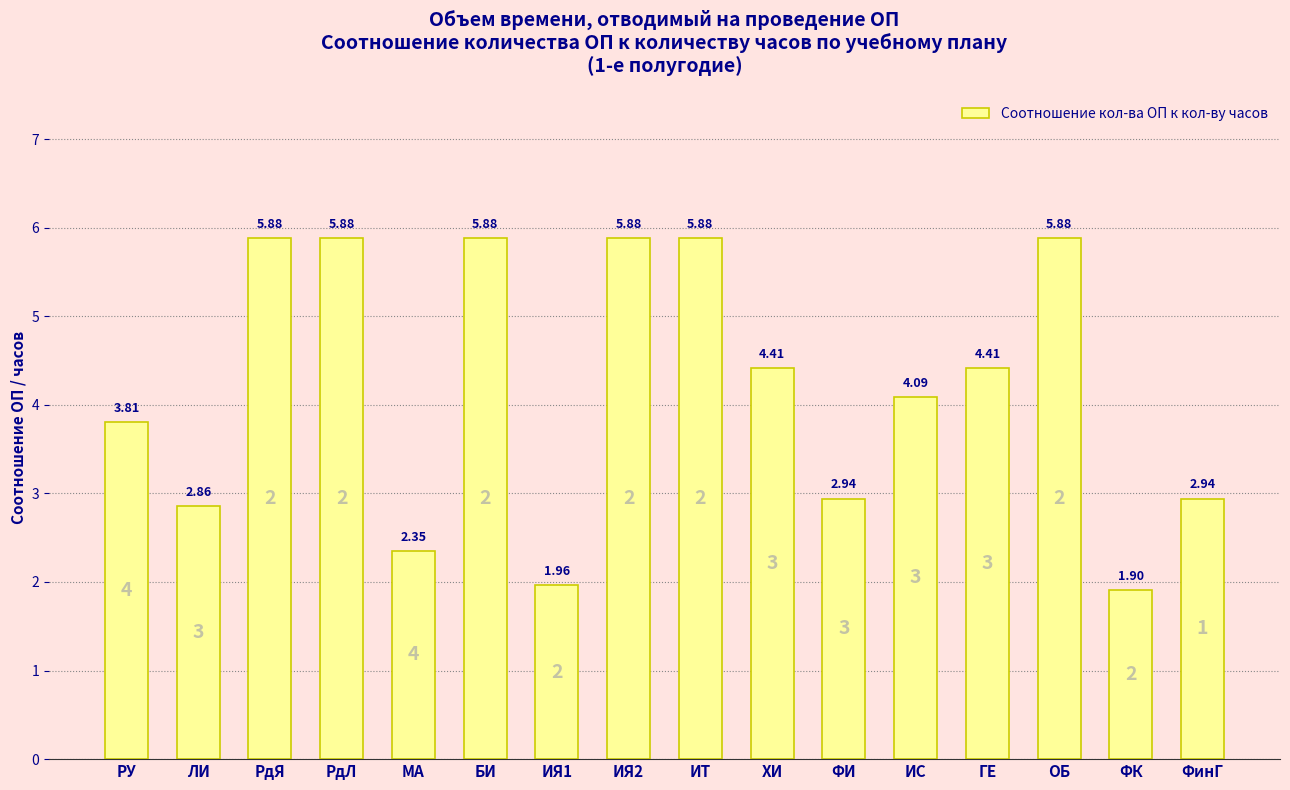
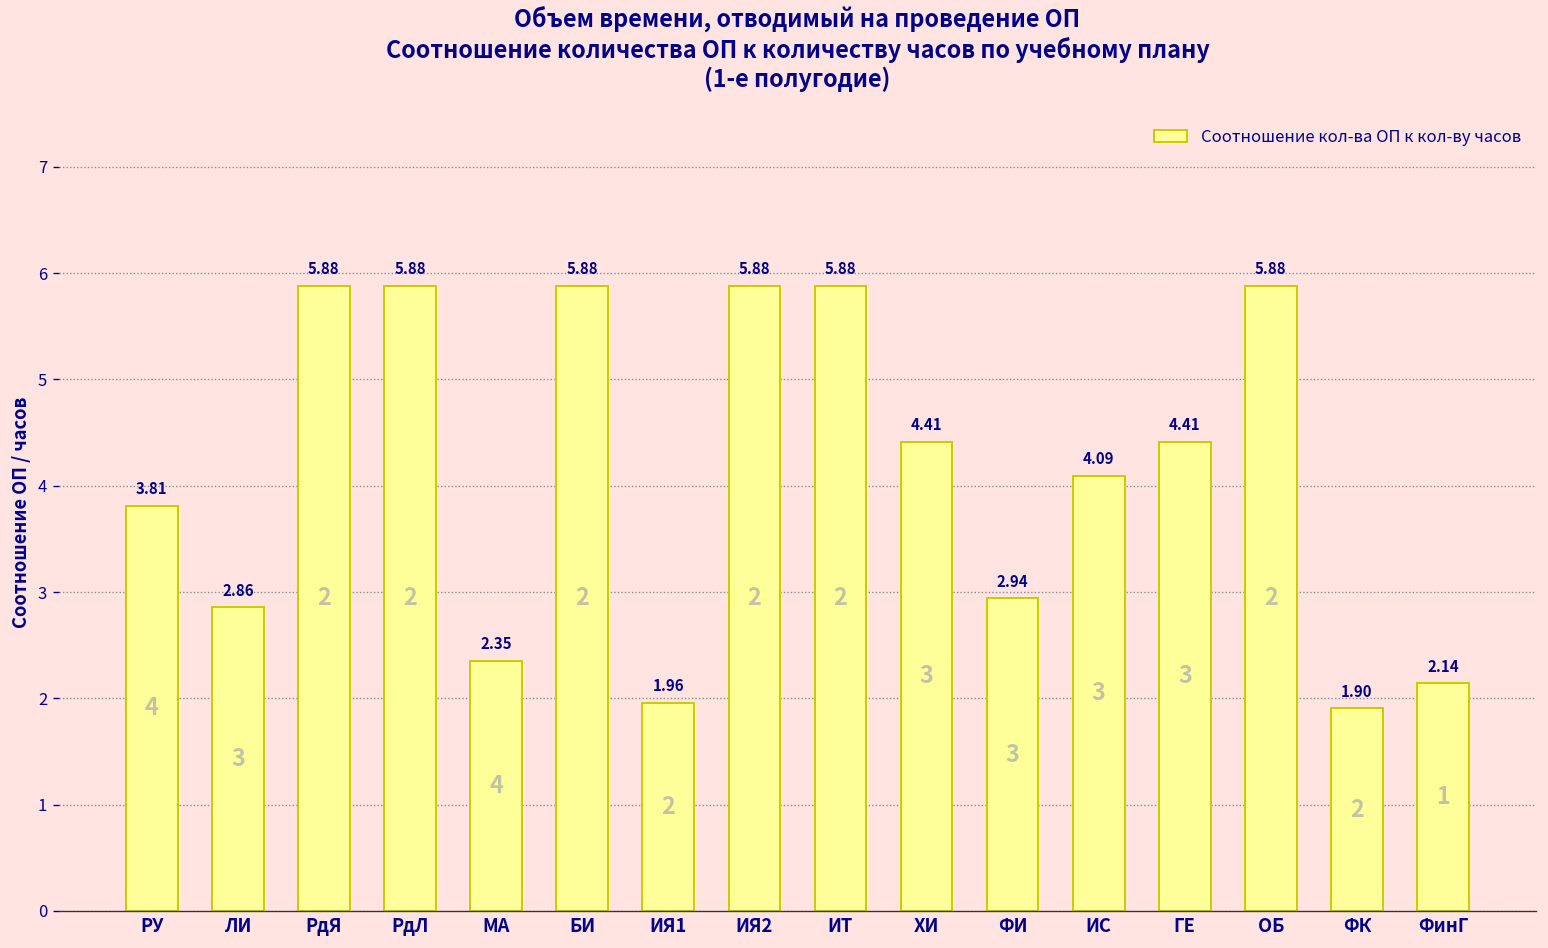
  {
    "РУ": 3.81,
    "ЛИ": 2.86,
    "РдЯ": 5.88,
    "РдЛ": 5.88,
    "МА": 2.35,
    "БИ": 5.88,
    "ИЯ1": 1.96,
    "ИЯ2": 5.88,
    "ИТ": 5.88,
    "ХИ": 4.41,
    "ФИ": 2.94,
    "ИС": 4.09,
    "ГЕ": 4.41,
    "ОБ": 5.88,
    "ФК": 1.90,
-   "ФинГ": 2.94
+   "ФинГ": 2.14
  }
